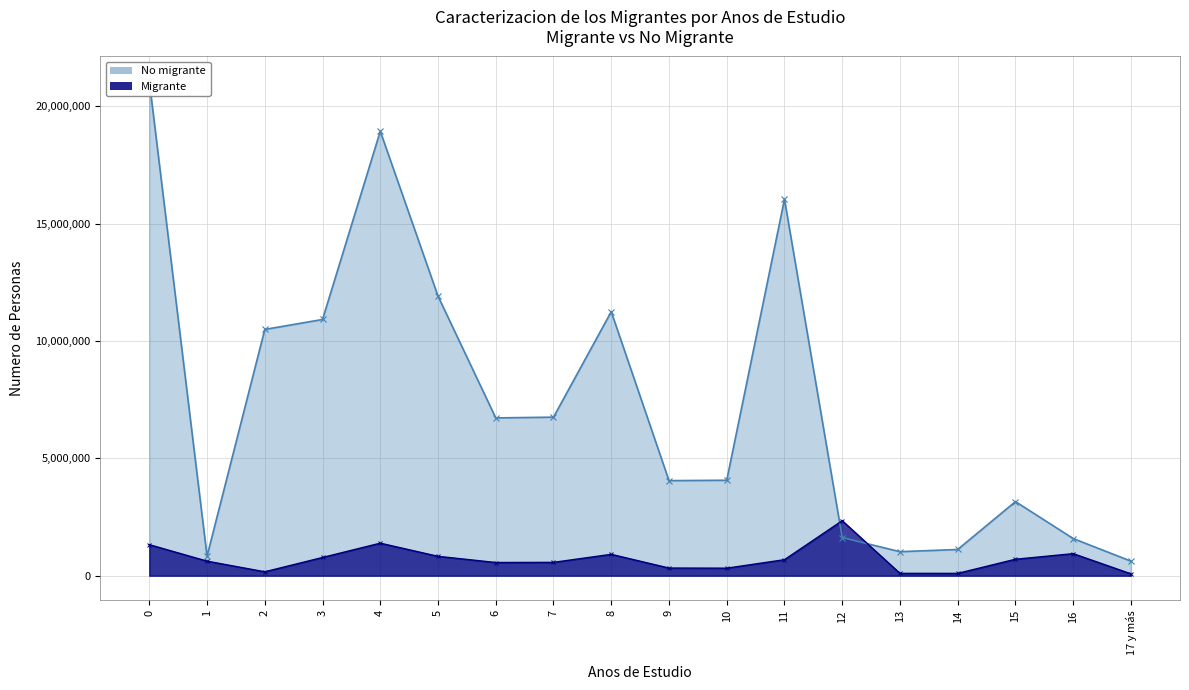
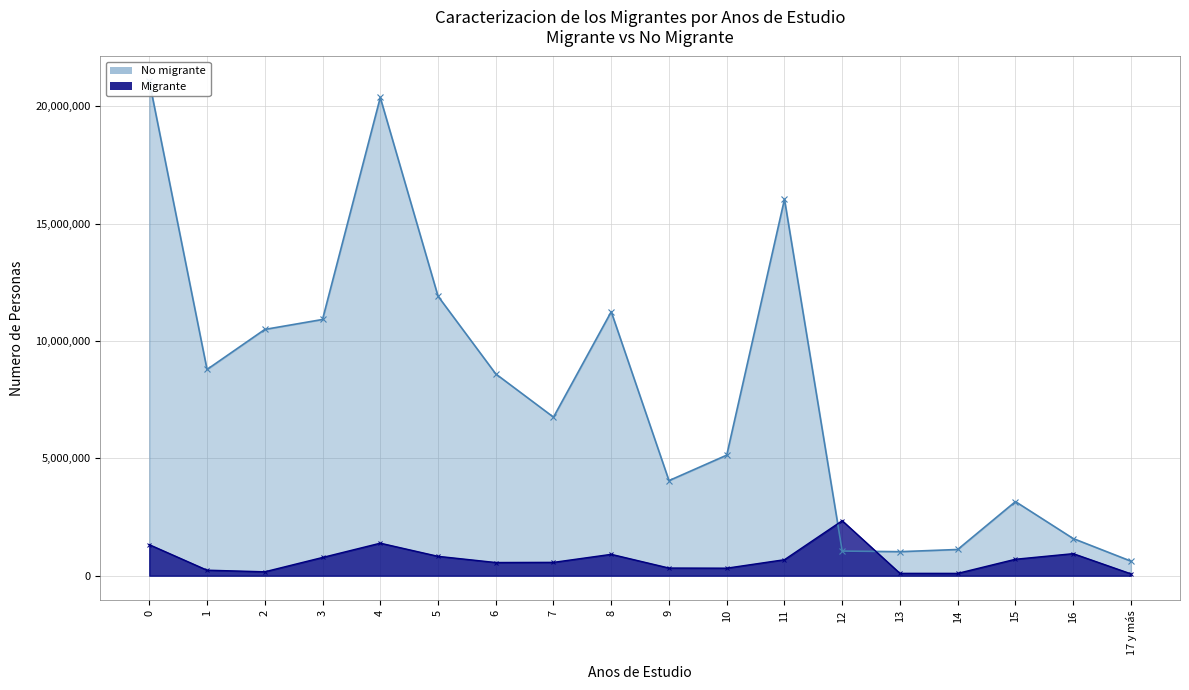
  {
    "No migrante": {
-     "1": "800,000",
+     "1": "8,800,000",
      "2": "10,500,000",
      "3": "10,900,000",
-     "4": "18,900,000",
+     "4": "20,400,000",
      "5": "11,900,000",
-     "6": "6,700,000",
+     "6": "8,600,000",
      "7": "6,800,000",
      "8": "11,200,000",
      "9": "4,100,000",
-     "10": "4,100,000",
+     "10": "5,100,000",
      "11": "16,000,000",
-     "12": "1,600,000",
+     "12": "1,000,000",
      "13": "1,000,000",
      "14": "1,100,000",
      "15": "3,200,000",
      "16": "1,600,000",
      "17 y más": "600,000"
    },
    "Migrante": {
      "0": "1,300,000",
-     "1": "600,000",
+     "1": "200,000",
      "2": "200,000",
      "3": "800,000",
      "4": "1,400,000",
      "5": "800,000",
      "6": "600,000",
      "7": "600,000",
      "8": "900,000",
      "9": "300,000",
      "10": "300,000",
      "11": "700,000",
      "12": "2,300,000",
      "13": "100,000",
      "14": "100,000",
      "15": "700,000",
      "16": "900,000",
      "17 y más": "100,000"
    }
  }
